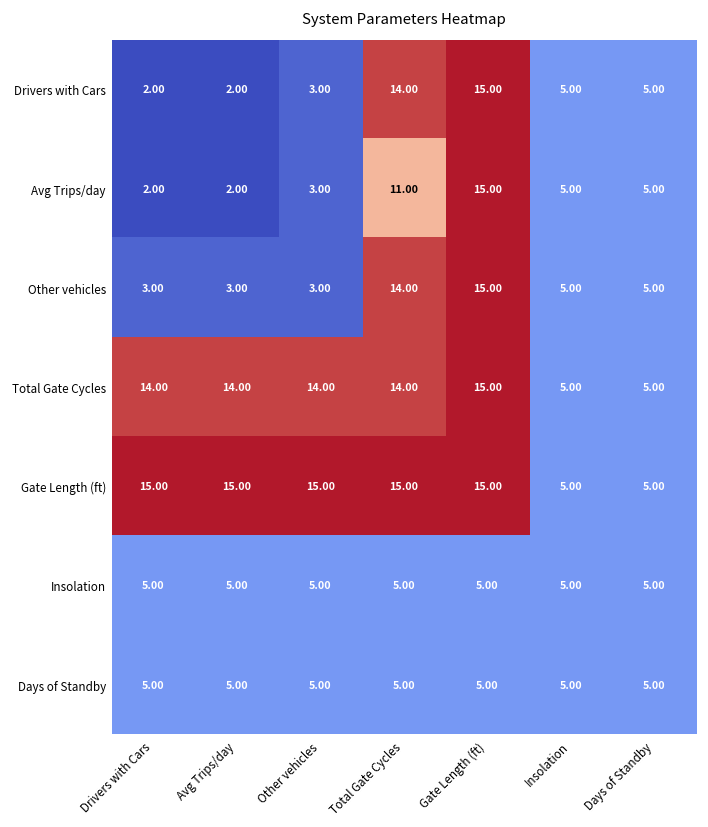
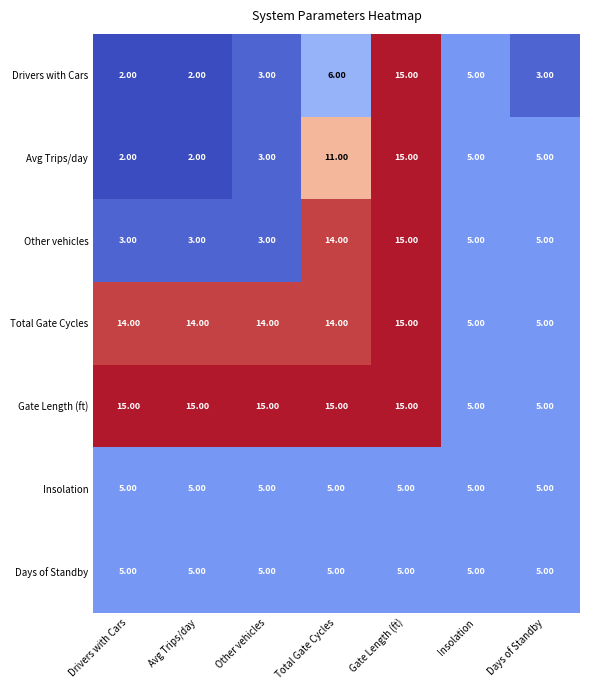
  {
    "Drivers with Cars": {
      "Drivers with Cars": 2.00,
      "Avg Trips/day": 2.00,
      "Other vehicles": 3.00,
-     "Total Gate Cycles": 14.00,
+     "Total Gate Cycles": 6.00,
      "Gate Length (ft)": 15.00,
      "Insolation": 5.00,
-     "Days of Standby": 5.00
+     "Days of Standby": 3.00
    },
    "Avg Trips/day": {
      "Drivers with Cars": 2.00,
      "Avg Trips/day": 2.00,
      "Other vehicles": 3.00,
      "Total Gate Cycles": 11.00,
      "Gate Length (ft)": 15.00,
      "Insolation": 5.00,
      "Days of Standby": 5.00
    },
    "Other vehicles": {
      "Drivers with Cars": 3.00,
      "Avg Trips/day": 3.00,
      "Other vehicles": 3.00,
      "Total Gate Cycles": 14.00,
      "Gate Length (ft)": 15.00,
      "Insolation": 5.00,
      "Days of Standby": 5.00
    },
    "Total Gate Cycles": {
      "Drivers with Cars": 14.00,
      "Avg Trips/day": 14.00,
      "Other vehicles": 14.00,
      "Total Gate Cycles": 14.00,
      "Gate Length (ft)": 15.00,
      "Insolation": 5.00,
      "Days of Standby": 5.00
    },
    "Gate Length (ft)": {
      "Drivers with Cars": 15.00,
      "Avg Trips/day": 15.00,
      "Other vehicles": 15.00,
      "Total Gate Cycles": 15.00,
      "Gate Length (ft)": 15.00,
      "Insolation": 5.00,
      "Days of Standby": 5.00
    },
    "Insolation": {
      "Drivers with Cars": 5.00,
      "Avg Trips/day": 5.00,
      "Other vehicles": 5.00,
      "Total Gate Cycles": 5.00,
      "Gate Length (ft)": 5.00,
      "Insolation": 5.00,
      "Days of Standby": 5.00
    },
    "Days of Standby": {
      "Drivers with Cars": 5.00,
      "Avg Trips/day": 5.00,
      "Other vehicles": 5.00,
      "Total Gate Cycles": 5.00,
      "Gate Length (ft)": 5.00,
      "Insolation": 5.00,
      "Days of Standby": 5.00
    }
  }
